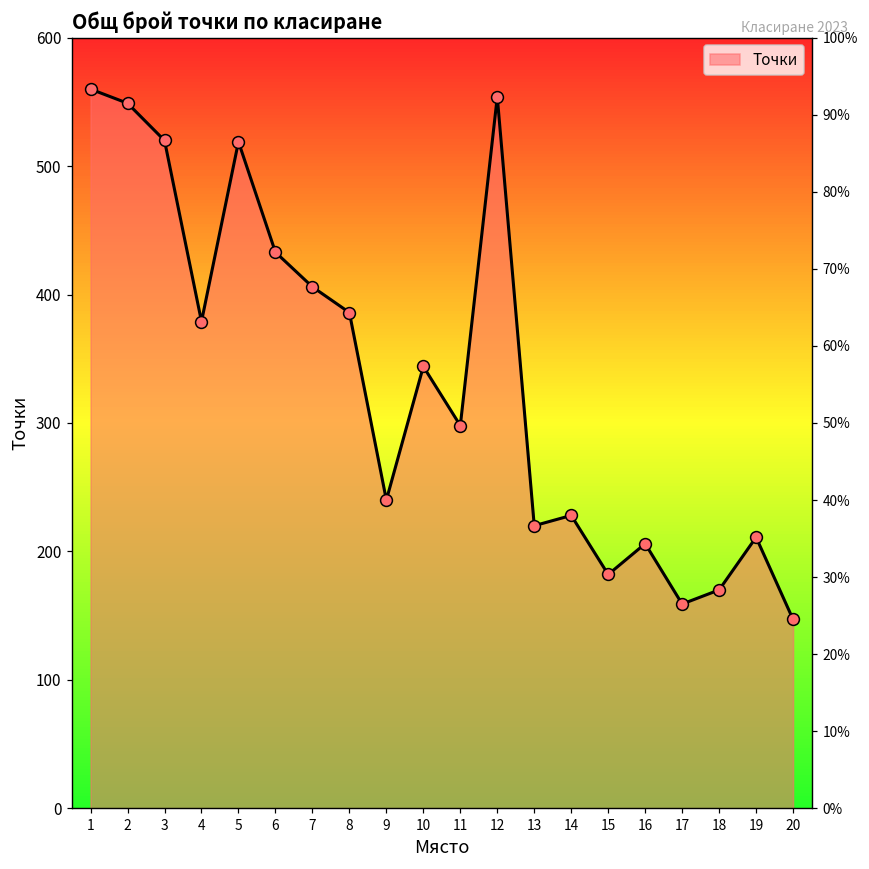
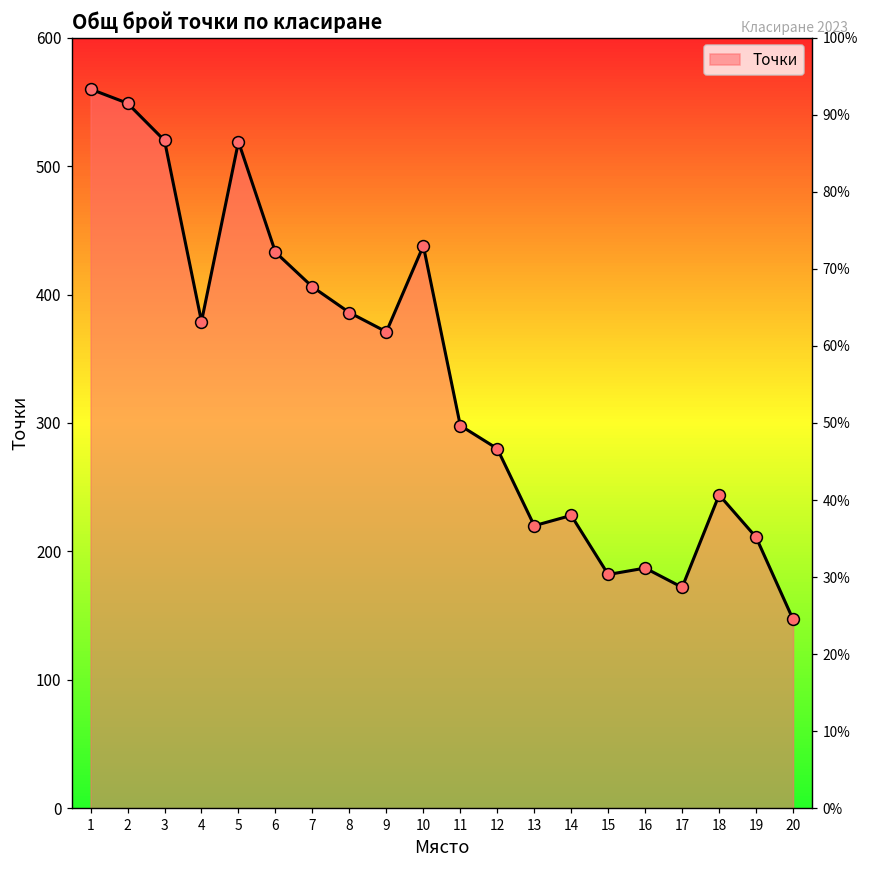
  {
    "1": 560,
    "2": 549,
    "3": 520,
    "4": 379,
    "5": 519,
    "6": 433,
    "7": 406,
    "8": 386,
-   "9": 240,
-   "10": 344,
+   "9": 371,
+   "10": 438,
    "11": 298,
-   "12": 554,
+   "12": 280,
    "13": 220,
    "14": 228,
    "15": 182,
-   "16": 206,
-   "17": 159,
-   "18": 170,
+   "16": 187,
+   "17": 172,
+   "18": 244,
    "19": 211,
    "20": 147
  }
